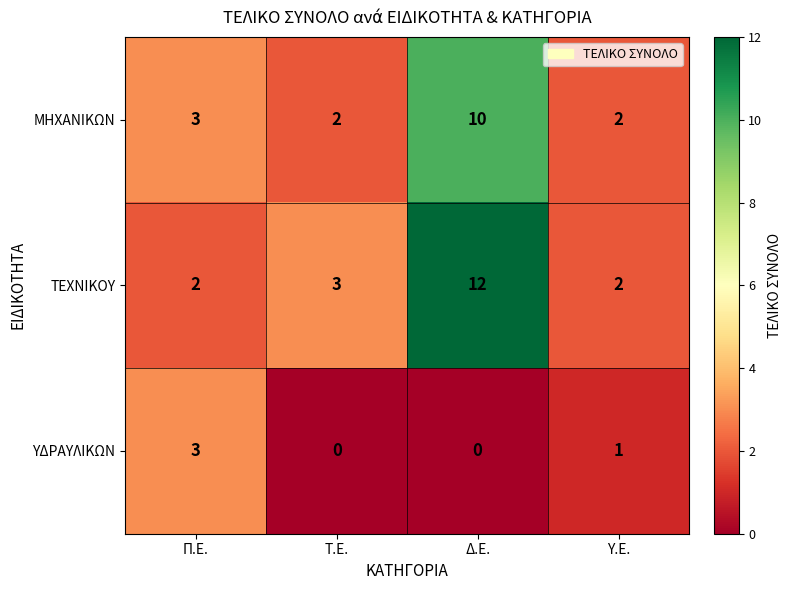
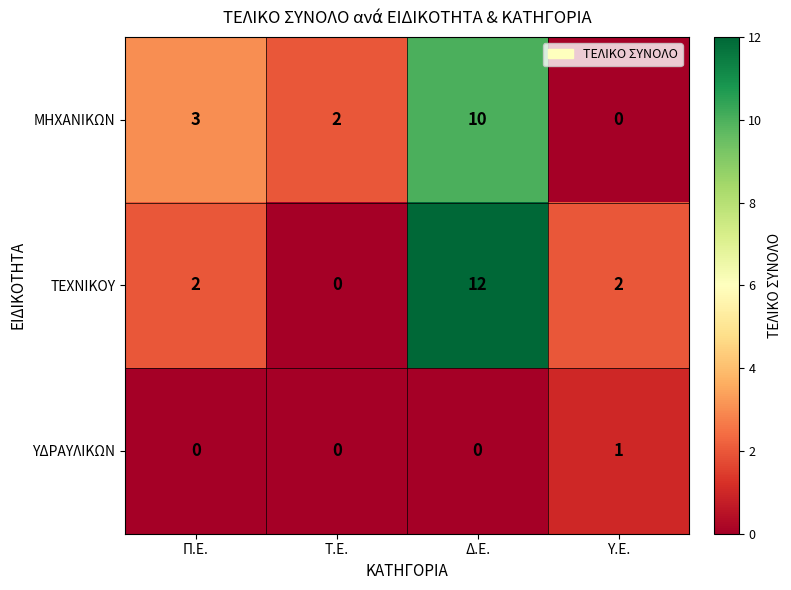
  {
    "ΜΗΧΑΝΙΚΩΝ": {
      "Π.Ε.": 3,
      "Τ.Ε.": 2,
      "Δ.Ε.": 10,
-     "Υ.Ε.": 2
+     "Υ.Ε.": 0
    },
    "ΤΕΧΝΙΚΟΥ": {
      "Π.Ε.": 2,
-     "Τ.Ε.": 3,
+     "Τ.Ε.": 0,
      "Δ.Ε.": 12,
      "Υ.Ε.": 2
    },
    "ΥΔΡΑΥΛΙΚΩΝ": {
-     "Π.Ε.": 3,
+     "Π.Ε.": 0,
      "Τ.Ε.": 0,
      "Δ.Ε.": 0,
      "Υ.Ε.": 1
    }
  }
